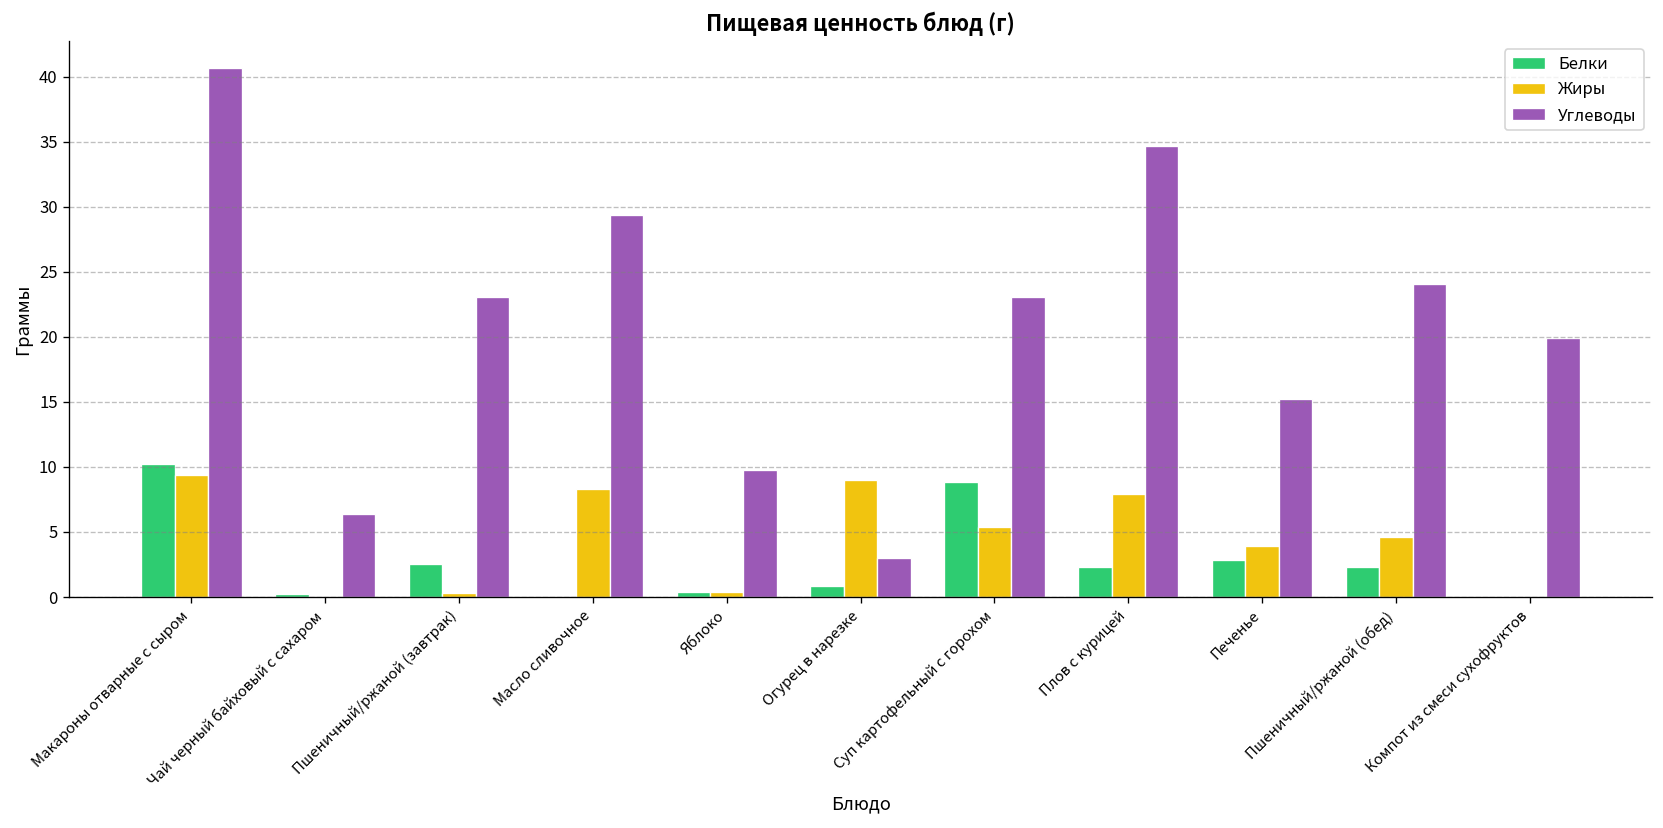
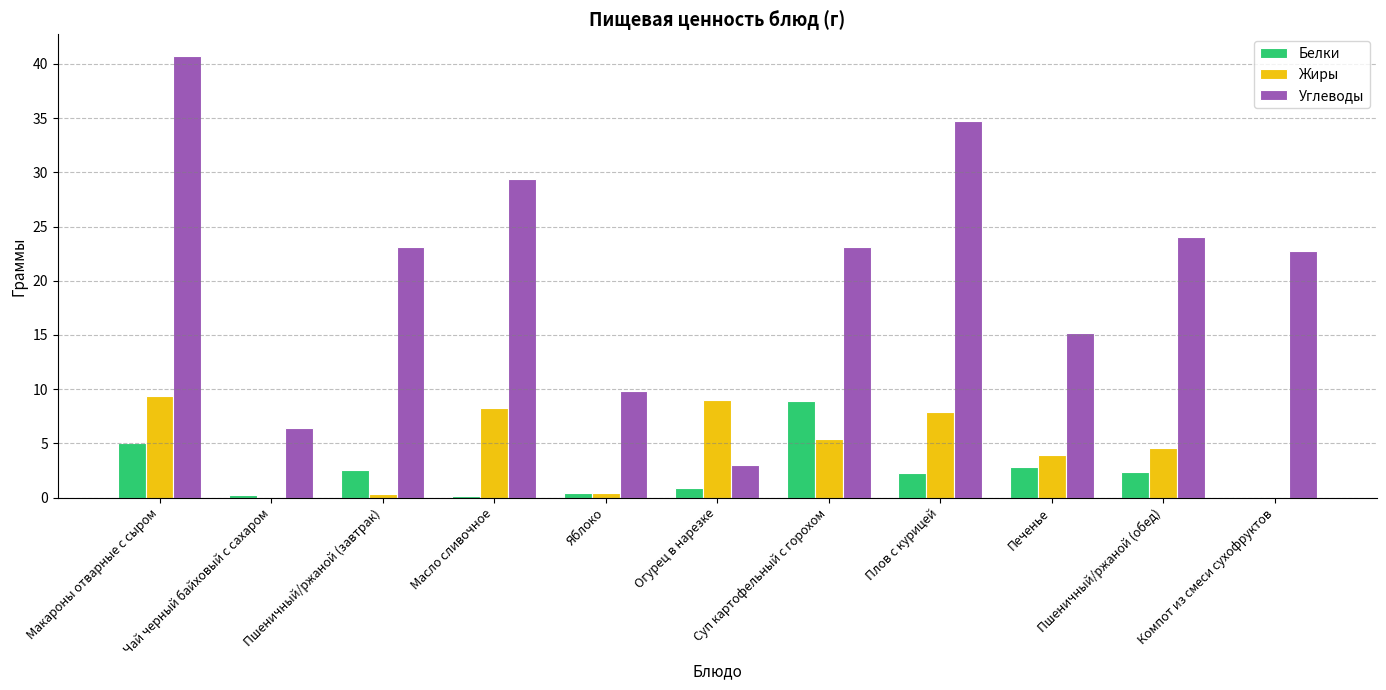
  {
    "Белки": {
-     "Макароны отварные с сыром": 10.2,
+     "Макароны отварные с сыром": 5.0,
      "Пшеничный/ржаной (завтрак)": 2.6,
      "Яблоко": 0.4,
      "Огурец в нарезке": 0.8,
      "Суп картофельный с горохом": 8.9,
      "Плов с курицей": 2.3,
      "Печенье": 2.8,
      "Пшеничный/ржаной (обед)": 2.3
    },
    "Жиры": {
      "Макароны отварные с сыром": 9.4,
      "Чай черный байховый с сахаром": 0.0,
      "Пшеничный/ржаной (завтрак)": 0.3,
      "Масло сливочное": 8.3,
      "Яблоко": 0.4,
      "Огурец в нарезке": 9.0,
      "Суп картофельный с горохом": 5.4,
      "Плов с курицей": 7.9,
      "Печенье": 4.0,
      "Пшеничный/ржаной (обед)": 4.6,
      "Компот из смеси сухофруктов": 0.0
    },
    "Углеводы": {
      "Макароны отварные с сыром": 40.7,
      "Чай черный байховый с сахаром": 6.4,
      "Пшеничный/ржаной (завтрак)": 23.1,
      "Масло сливочное": 29.4,
      "Яблоко": 9.8,
      "Огурец в нарезке": 3.0,
      "Суп картофельный с горохом": 23.1,
      "Плов с курицей": 34.7,
      "Печенье": 15.2,
      "Пшеничный/ржаной (обед)": 24.1,
-     "Компот из смеси сухофруктов": 19.9
+     "Компот из смеси сухофруктов": 22.7
    }
  }
